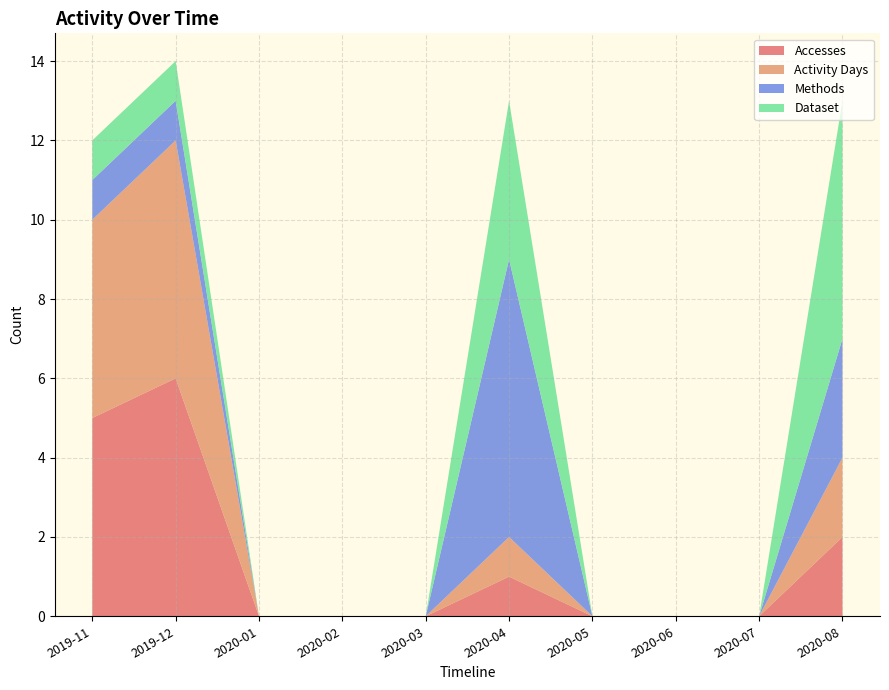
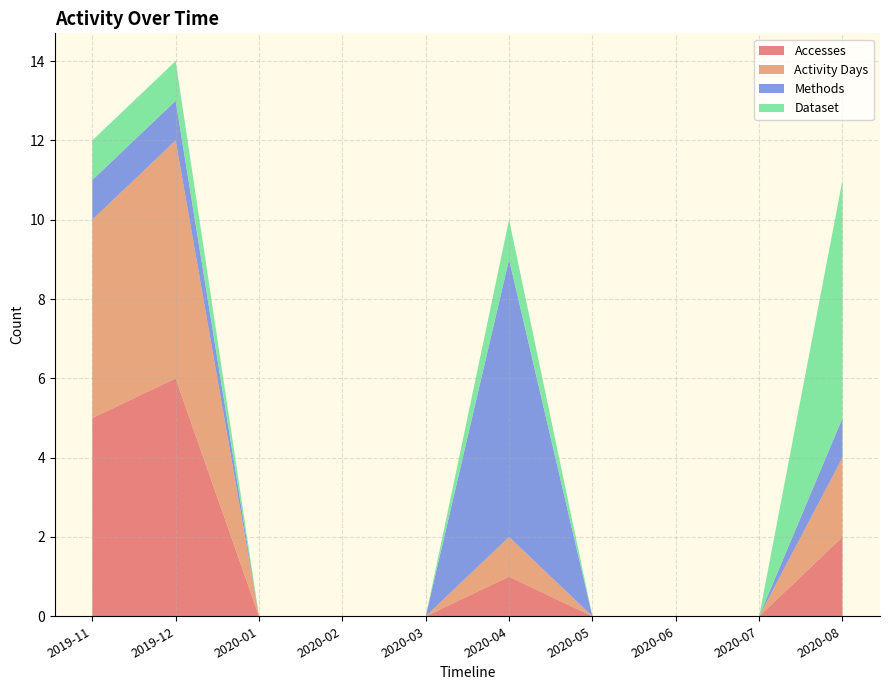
  {
    "Methods": {
      "2019-11": 1,
      "2019-12": 1,
      "2020-04": 7,
-     "2020-08": 3
+     "2020-08": 1
    },
    "Dataset": {
      "2019-11": 1,
      "2019-12": 1,
-     "2020-04": 4
+     "2020-04": 1
    }
  }
